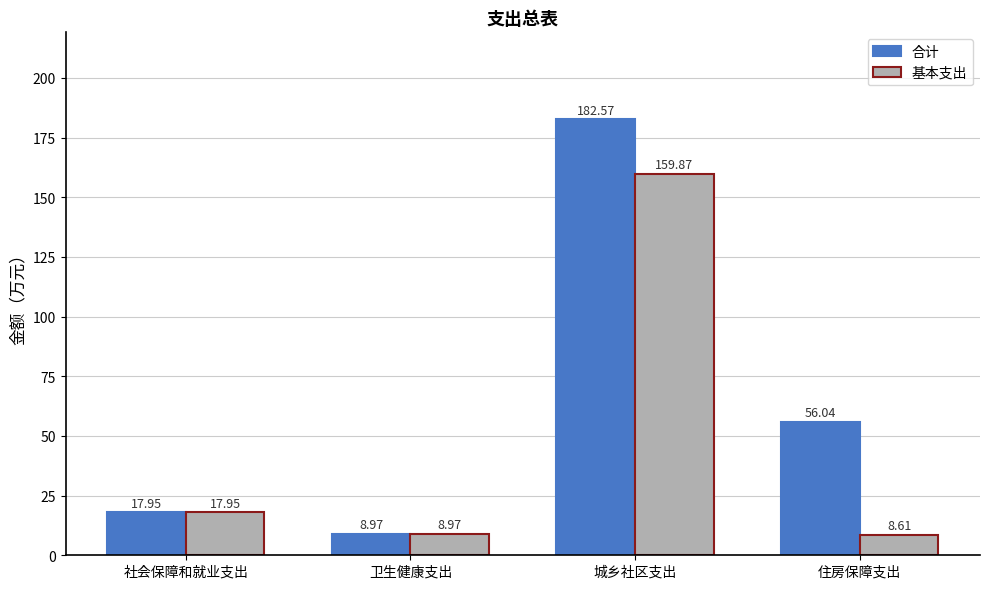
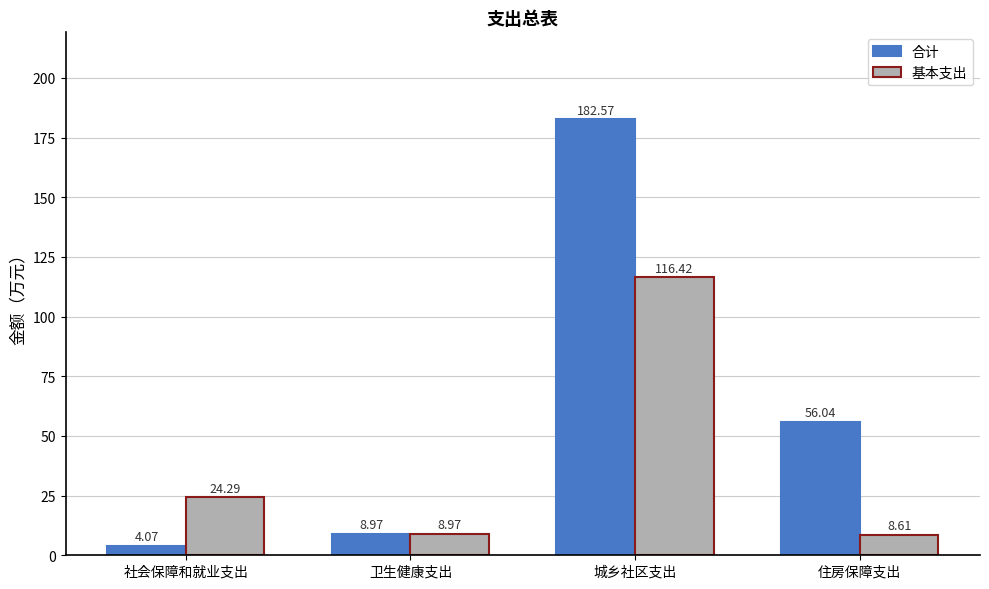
  {
    "合计": {
-     "社会保障和就业支出": 17.95,
+     "社会保障和就业支出": 4.07,
      "卫生健康支出": 8.97,
      "城乡社区支出": 182.57,
      "住房保障支出": 56.04
    },
    "基本支出": {
-     "社会保障和就业支出": 17.95,
+     "社会保障和就业支出": 24.29,
      "卫生健康支出": 8.97,
-     "城乡社区支出": 159.87,
+     "城乡社区支出": 116.42,
      "住房保障支出": 8.61
    }
  }
